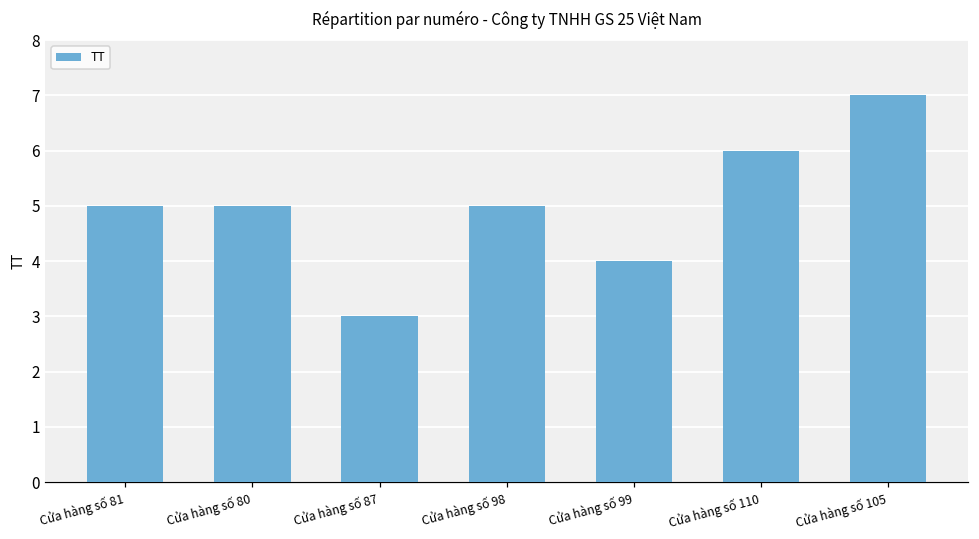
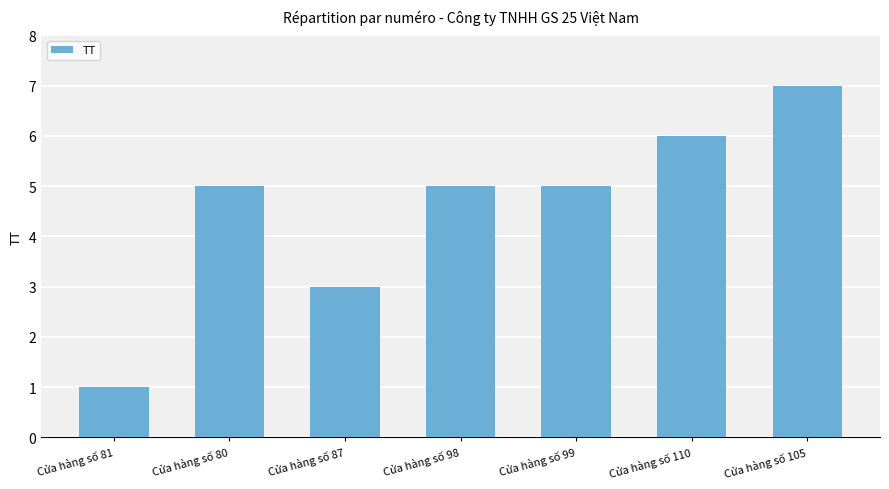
  {
-   "Cửa hàng số 81": 5,
+   "Cửa hàng số 81": 1,
    "Cửa hàng số 80": 5,
    "Cửa hàng số 87": 3,
    "Cửa hàng số 98": 5,
-   "Cửa hàng số 99": 4,
+   "Cửa hàng số 99": 5,
    "Cửa hàng số 110": 6,
    "Cửa hàng số 105": 7
  }
